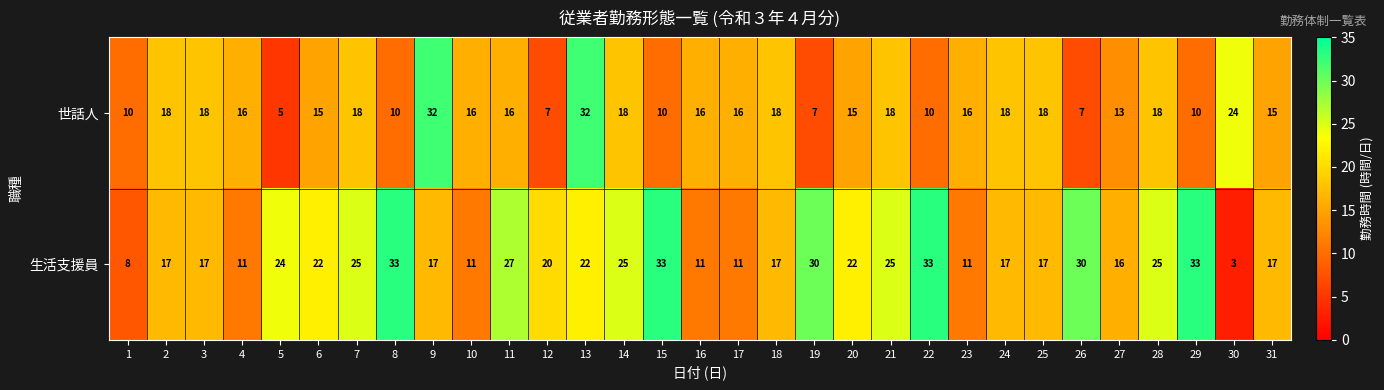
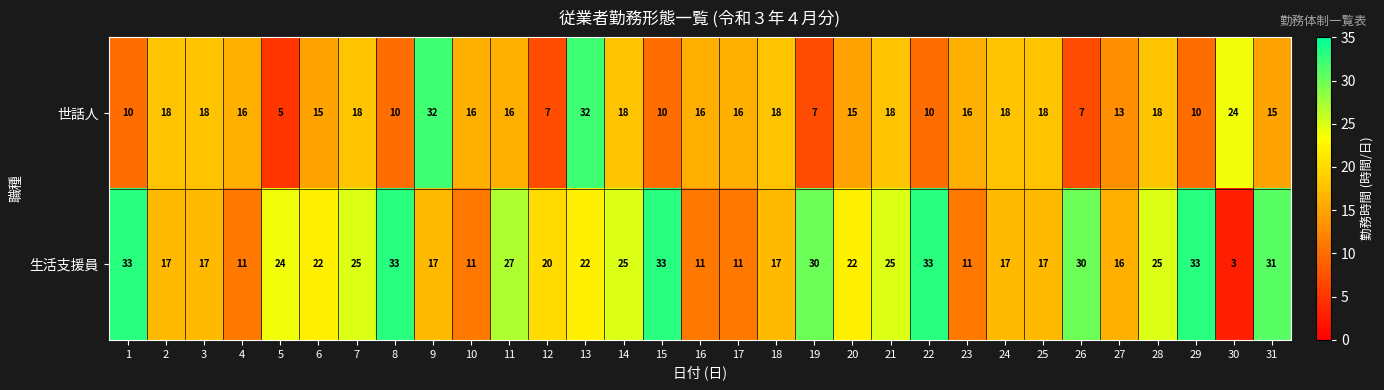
  {
    "世話人": {
      "1": 10,
      "2": 18,
      "3": 18,
      "4": 16,
      "5": 5,
      "6": 15,
      "7": 18,
      "8": 10,
      "9": 32,
      "10": 16,
      "11": 16,
      "12": 7,
      "13": 32,
      "14": 18,
      "15": 10,
      "16": 16,
      "17": 16,
      "18": 18,
      "19": 7,
      "20": 15,
      "21": 18,
      "22": 10,
      "23": 16,
      "24": 18,
      "25": 18,
      "26": 7,
      "27": 13,
      "28": 18,
      "29": 10,
      "30": 24,
      "31": 15
    },
    "生活支援員": {
-     "1": 8,
+     "1": 33,
      "2": 17,
      "3": 17,
      "4": 11,
      "5": 24,
      "6": 22,
      "7": 25,
      "8": 33,
      "9": 17,
      "10": 11,
      "11": 27,
      "12": 20,
      "13": 22,
      "14": 25,
      "15": 33,
      "16": 11,
      "17": 11,
      "18": 17,
      "19": 30,
      "20": 22,
      "21": 25,
      "22": 33,
      "23": 11,
      "24": 17,
      "25": 17,
      "26": 30,
      "27": 16,
      "28": 25,
      "29": 33,
      "30": 3,
-     "31": 17
+     "31": 31
    }
  }
